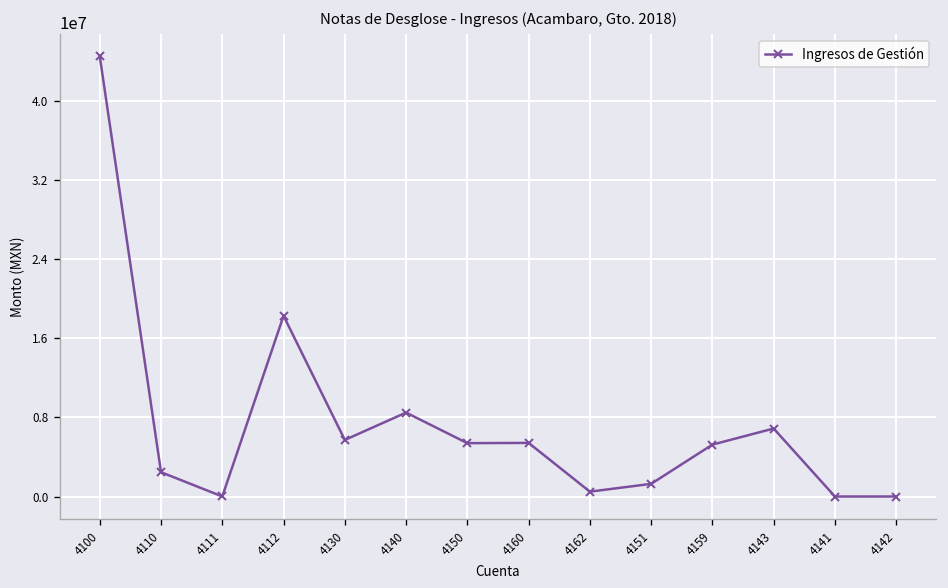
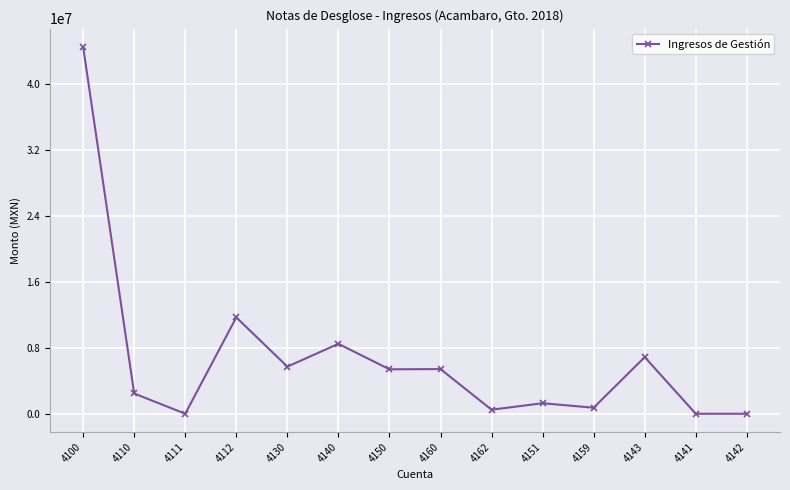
  {
    "4100": 44000000,
    "4110": 2000000,
    "4111": 0,
-   "4112": 18000000,
+   "4112": 12000000,
    "4130": 6000000,
    "4140": 8000000,
    "4150": 5000000,
    "4160": 5000000,
    "4162": 0,
    "4151": 1000000,
-   "4159": 5000000,
+   "4159": 1000000,
    "4143": 7000000,
    "4141": 0,
    "4142": 0
  }
